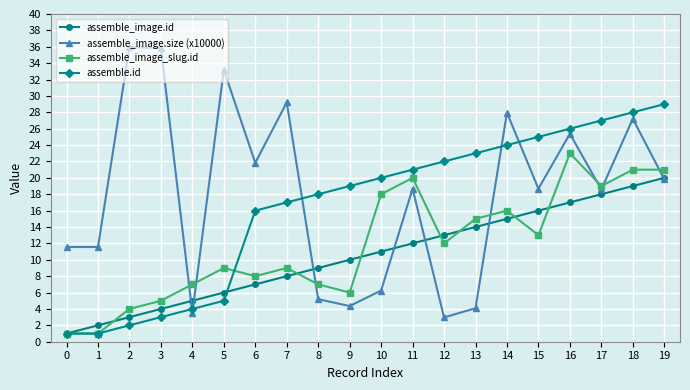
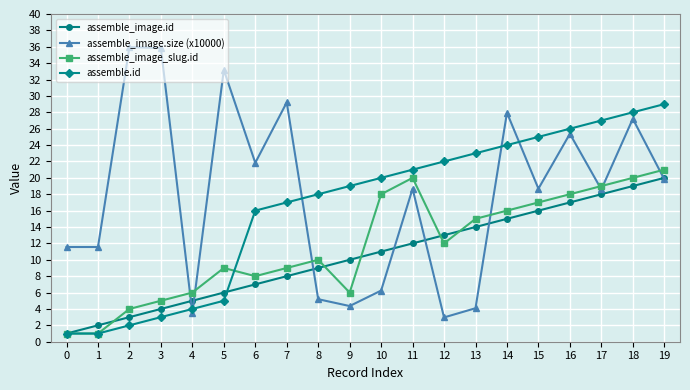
  {
    "assemble_image.size (x10000)": {
      "0": 12,
      "1": 12,
      "4": 4,
      "6": 22,
      "7": 29,
      "8": 5,
      "9": 4,
      "10": 6,
      "11": 19,
      "12": 3,
      "13": 4,
      "14": 28,
      "15": 19,
      "16": 25,
      "17": 19,
      "18": 27
    },
    "assemble_image_slug.id": {
      "2": 4,
      "3": 5,
-     "4": 7,
+     "4": 6,
      "5": 9,
      "6": 8,
      "7": 9,
-     "8": 7,
+     "8": 10,
      "9": 6,
      "10": 18,
      "11": 20,
      "12": 12,
      "13": 15,
      "14": 16,
-     "15": 13,
-     "16": 23,
+     "15": 17,
+     "16": 18,
      "17": 19,
-     "18": 21,
+     "18": 20,
      "19": 21
    }
  }
